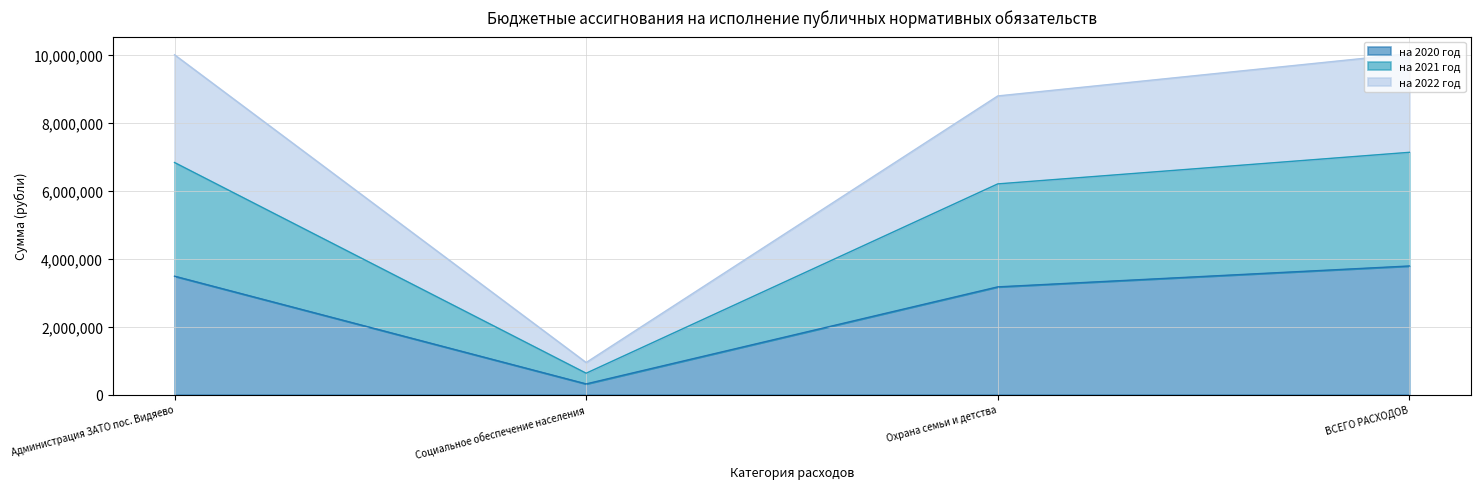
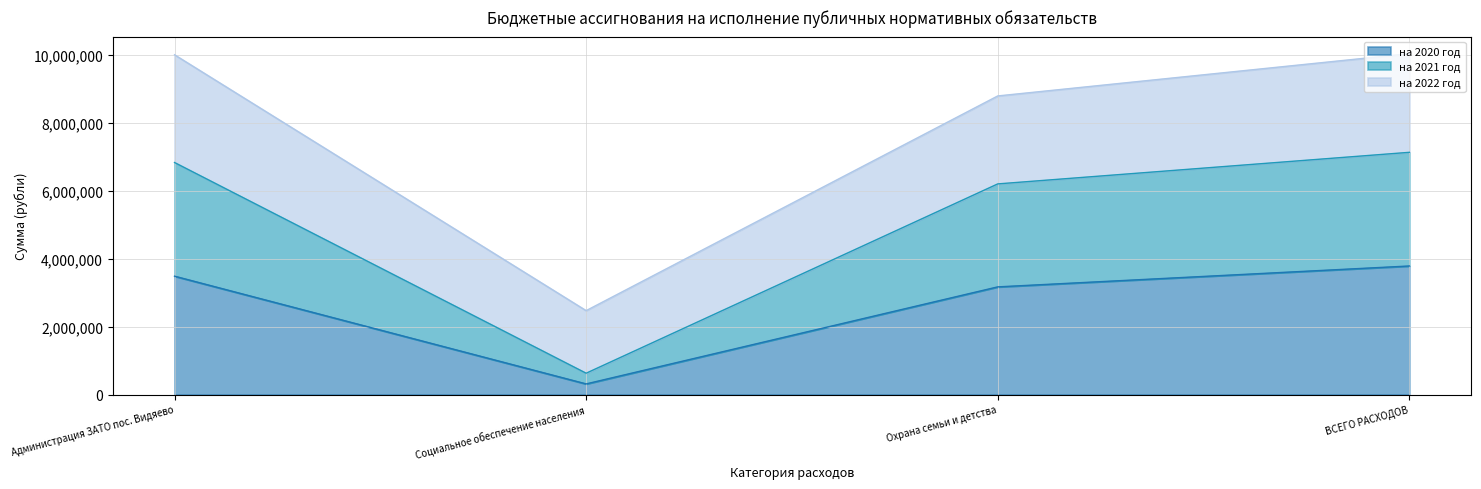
  {
    "на 2022 год": {
      "Администрация ЗАТО пос. Видяево": "3,200,000",
-     "Социальное обеспечение населения": "300,000",
+     "Социальное обеспечение населения": "1,800,000",
      "Охрана семьи и детства": "2,600,000"
    }
  }
